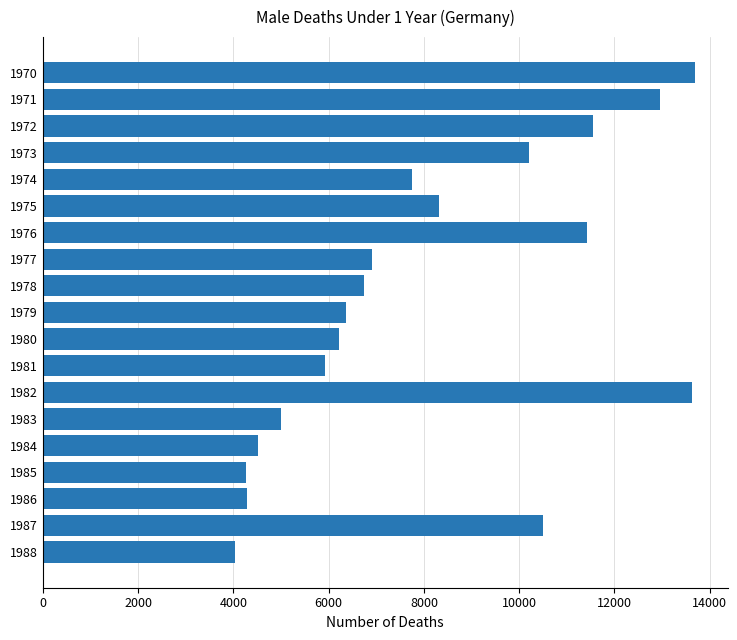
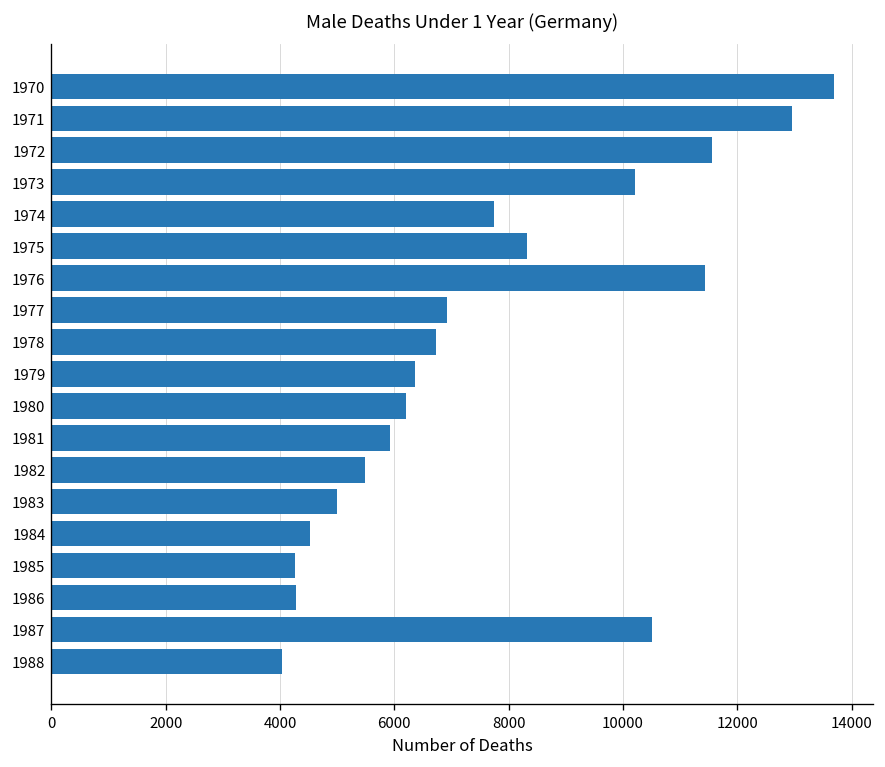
  {
    "1970": 13700,
    "1971": 13000,
    "1972": 11600,
    "1973": 10200,
    "1974": 7700,
    "1975": 8300,
    "1976": 11400,
    "1977": 6900,
    "1978": 6700,
    "1979": 6400,
    "1980": 6200,
    "1981": 5900,
-   "1982": 13600,
+   "1982": 5500,
    "1983": 5000,
    "1984": 4500,
    "1985": 4300,
    "1986": 4300,
    "1987": 10500,
    "1988": 4000
  }
